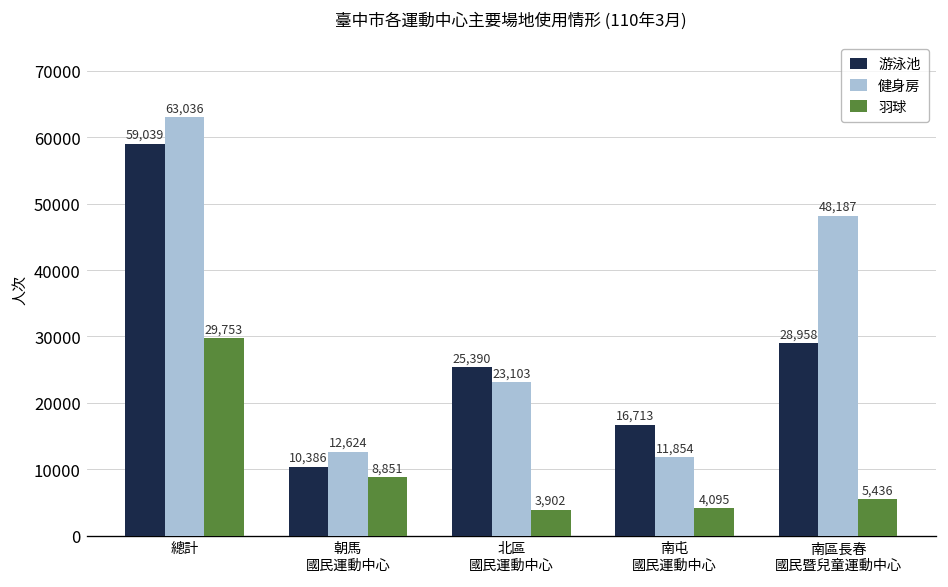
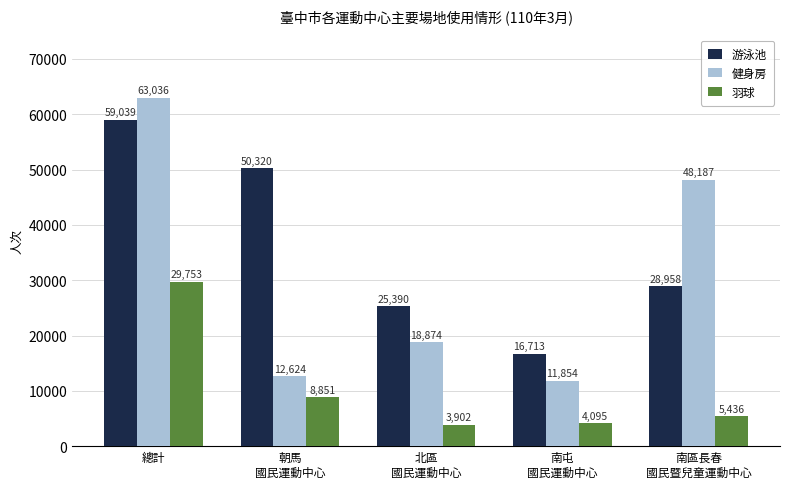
  {
    "游泳池": {
      "總計": "59,039",
-     "朝馬 國民運動中心": "10,386",
+     "朝馬 國民運動中心": "50,320",
      "北區 國民運動中心": "25,390",
      "南屯 國民運動中心": "16,713",
      "南區長春 國民暨兒童運動中心": "28,958"
    },
    "健身房": {
      "總計": "63,036",
      "朝馬 國民運動中心": "12,624",
-     "北區 國民運動中心": "23,103",
+     "北區 國民運動中心": "18,874",
      "南屯 國民運動中心": "11,854",
      "南區長春 國民暨兒童運動中心": "48,187"
    },
    "羽球": {
      "總計": "29,753",
      "朝馬 國民運動中心": "8,851",
      "北區 國民運動中心": "3,902",
      "南屯 國民運動中心": "4,095",
      "南區長春 國民暨兒童運動中心": "5,436"
    }
  }
